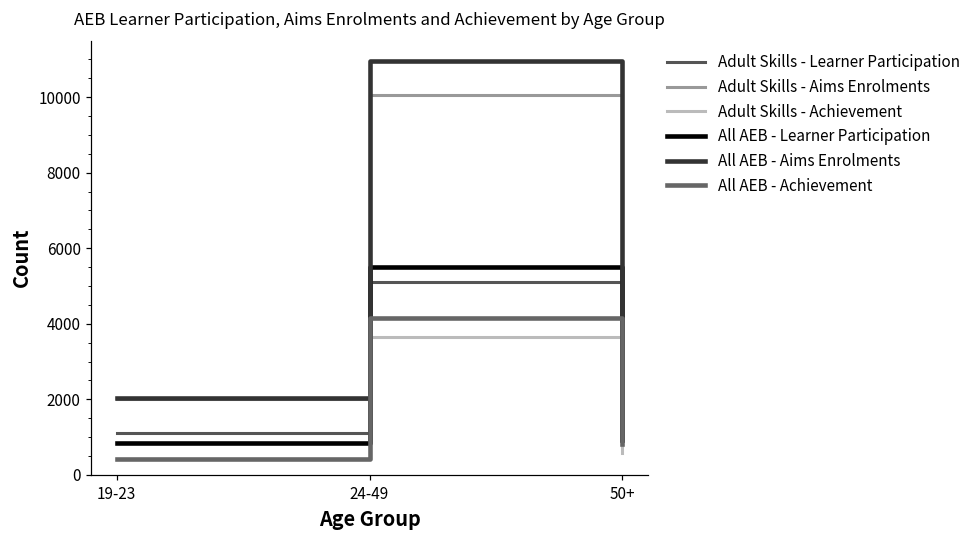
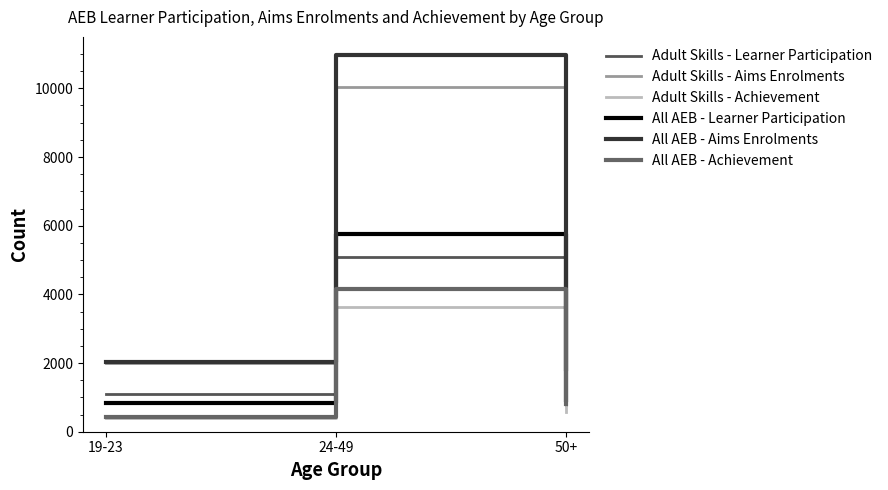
  {
    "All AEB - Learner Participation": {
      "19-23": 800,
-     "24-49": 5500,
+     "24-49": 5800,
      "50+": 900
    }
  }
